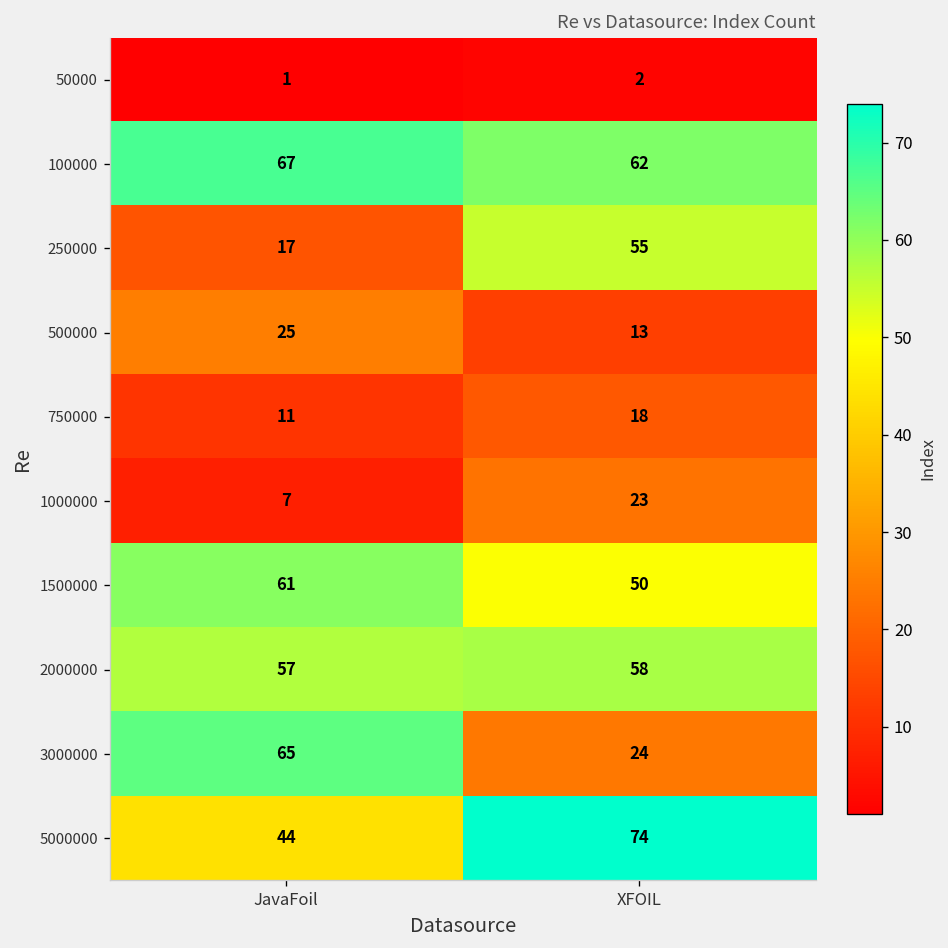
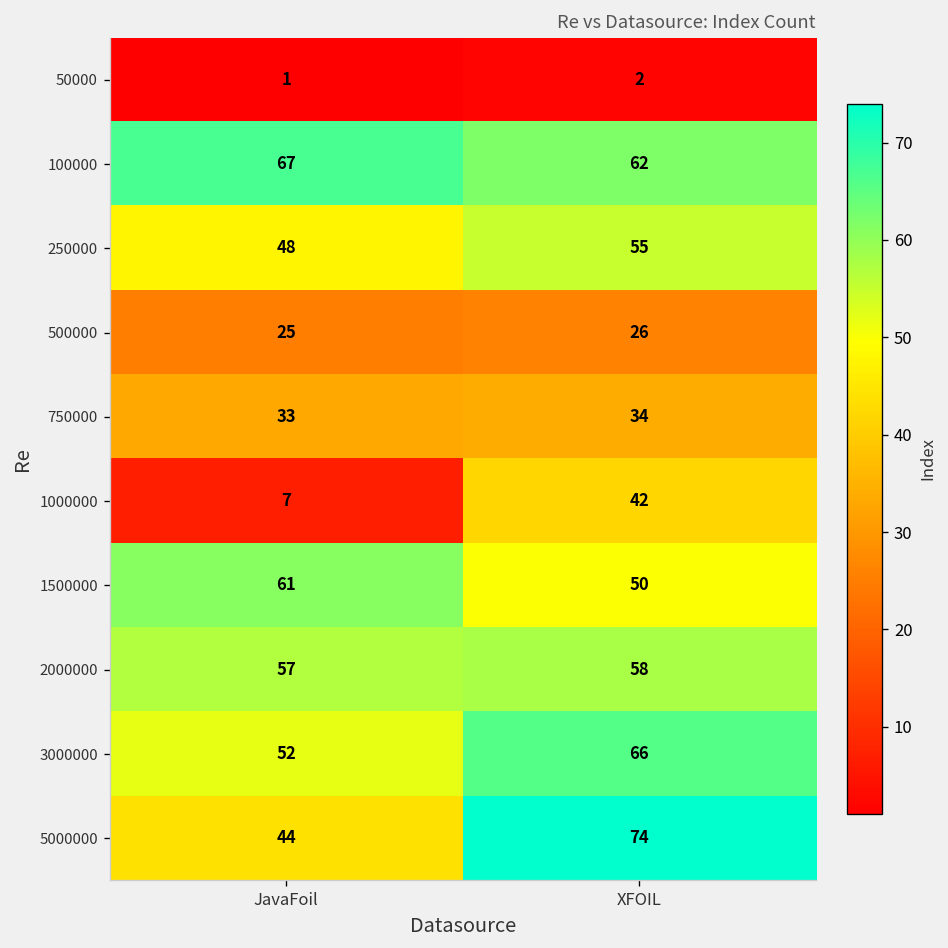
  {
    "50000": {
      "JavaFoil": 1,
      "XFOIL": 2
    },
    "100000": {
      "JavaFoil": 67,
      "XFOIL": 62
    },
    "250000": {
-     "JavaFoil": 17,
+     "JavaFoil": 48,
      "XFOIL": 55
    },
    "500000": {
      "JavaFoil": 25,
-     "XFOIL": 13
+     "XFOIL": 26
    },
    "750000": {
-     "JavaFoil": 11,
-     "XFOIL": 18
+     "JavaFoil": 33,
+     "XFOIL": 34
    },
    "1000000": {
      "JavaFoil": 7,
-     "XFOIL": 23
+     "XFOIL": 42
    },
    "1500000": {
      "JavaFoil": 61,
      "XFOIL": 50
    },
    "2000000": {
      "JavaFoil": 57,
      "XFOIL": 58
    },
    "3000000": {
-     "JavaFoil": 65,
-     "XFOIL": 24
+     "JavaFoil": 52,
+     "XFOIL": 66
    },
    "5000000": {
      "JavaFoil": 44,
      "XFOIL": 74
    }
  }
